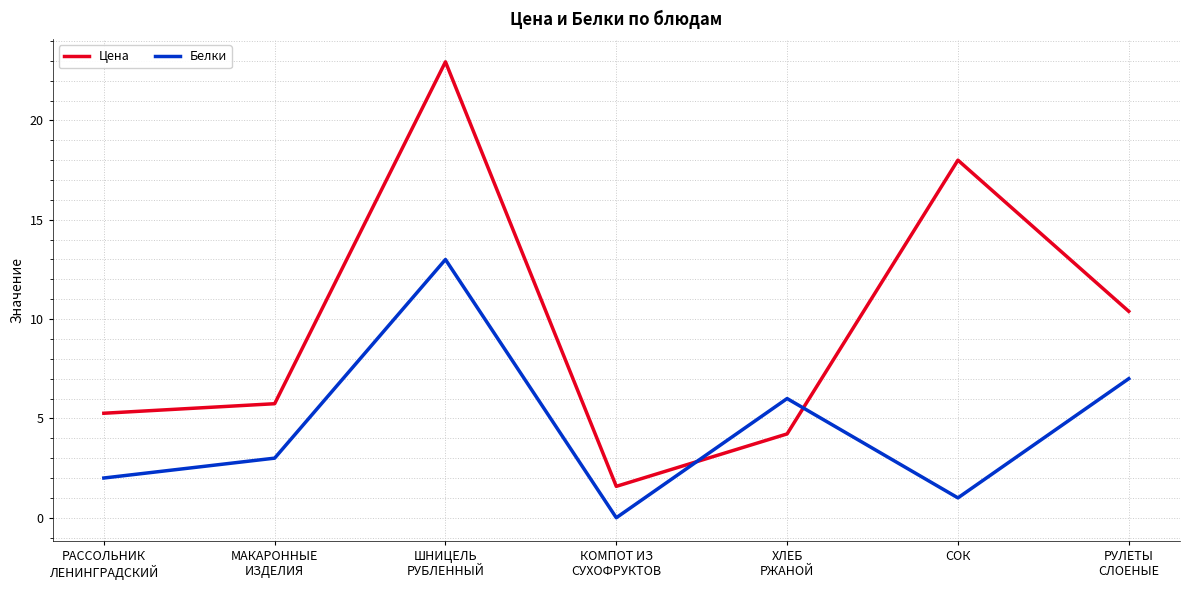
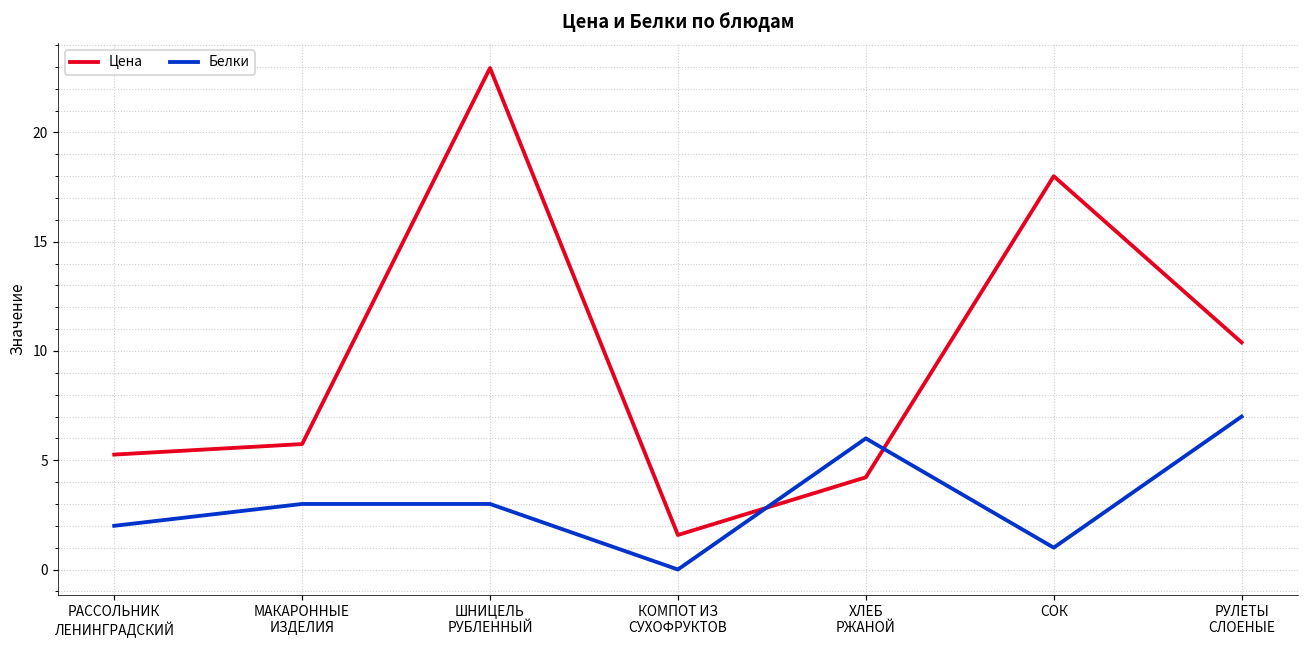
  {
    "Цена": {
      "РАССОЛЬНИК ЛЕНИНГРАДСКИЙ": 5.3,
      "МАКАРОННЫЕ ИЗДЕЛИЯ": 5.7,
      "ШНИЦЕЛЬ РУБЛЕННЫЙ": 23,
      "КОМПОТ ИЗ СУХОФРУКТОВ": 1.6,
      "ХЛЕБ РЖАНОЙ": 4.2,
      "СОК": 18,
      "РУЛЕТЫ СЛОЕНЫЕ": 10.4
    },
    "Белки": {
      "РАССОЛЬНИК ЛЕНИНГРАДСКИЙ": 2,
      "МАКАРОННЫЕ ИЗДЕЛИЯ": 3,
-     "ШНИЦЕЛЬ РУБЛЕННЫЙ": 13,
+     "ШНИЦЕЛЬ РУБЛЕННЫЙ": 3,
      "КОМПОТ ИЗ СУХОФРУКТОВ": 0,
      "ХЛЕБ РЖАНОЙ": 6,
      "СОК": 1,
      "РУЛЕТЫ СЛОЕНЫЕ": 7
    }
  }
